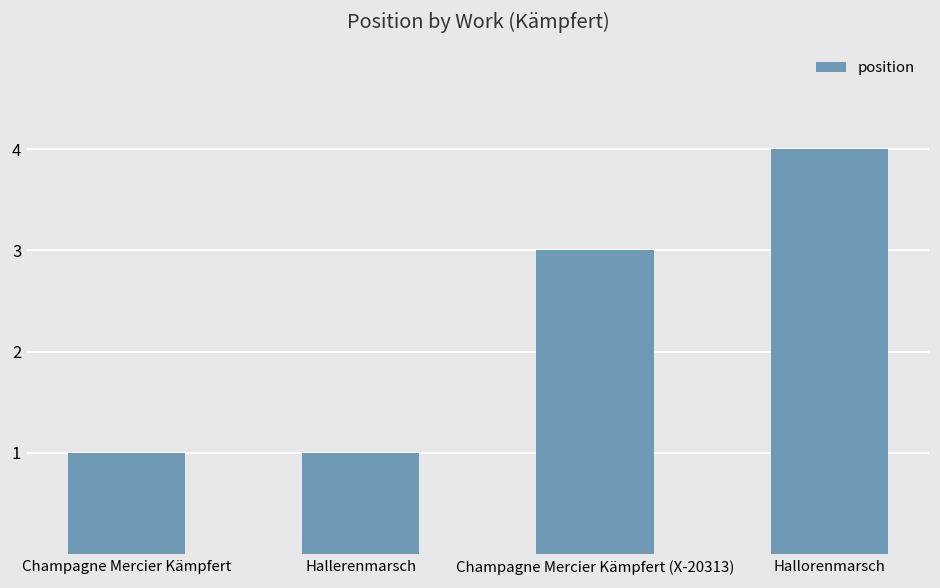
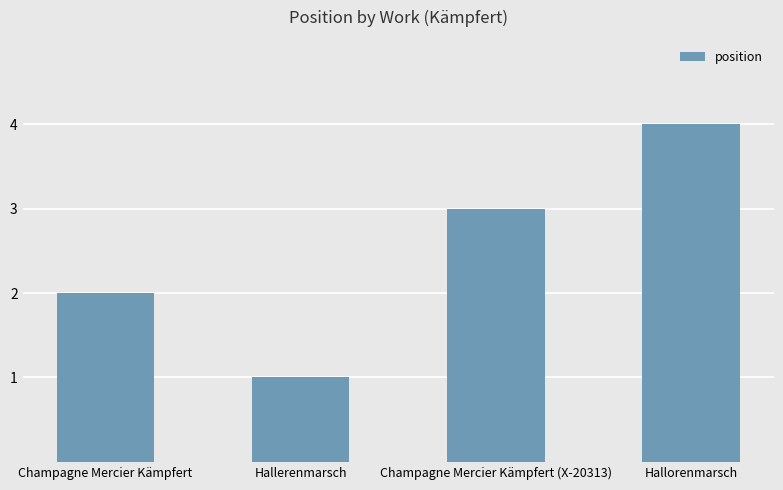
  {
-   "Champagne Mercier Kämpfert": 1,
+   "Champagne Mercier Kämpfert": 2,
    "Hallerenmarsch": 1,
    "Champagne Mercier Kämpfert (X-20313)": 3,
    "Hallorenmarsch": 4
  }
